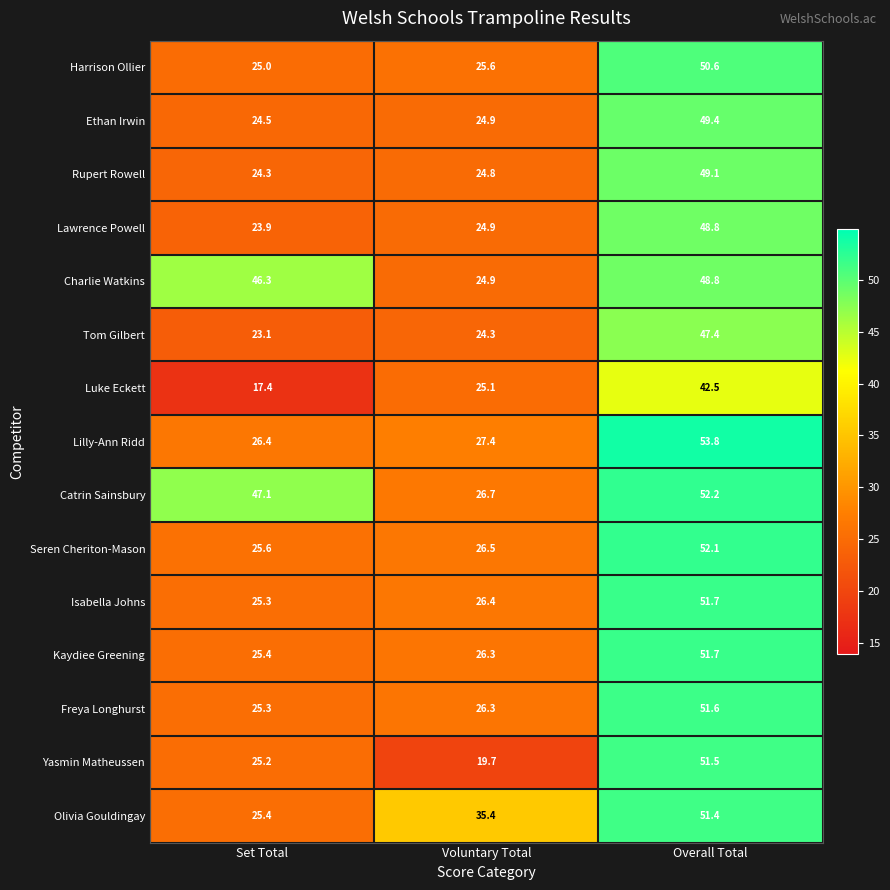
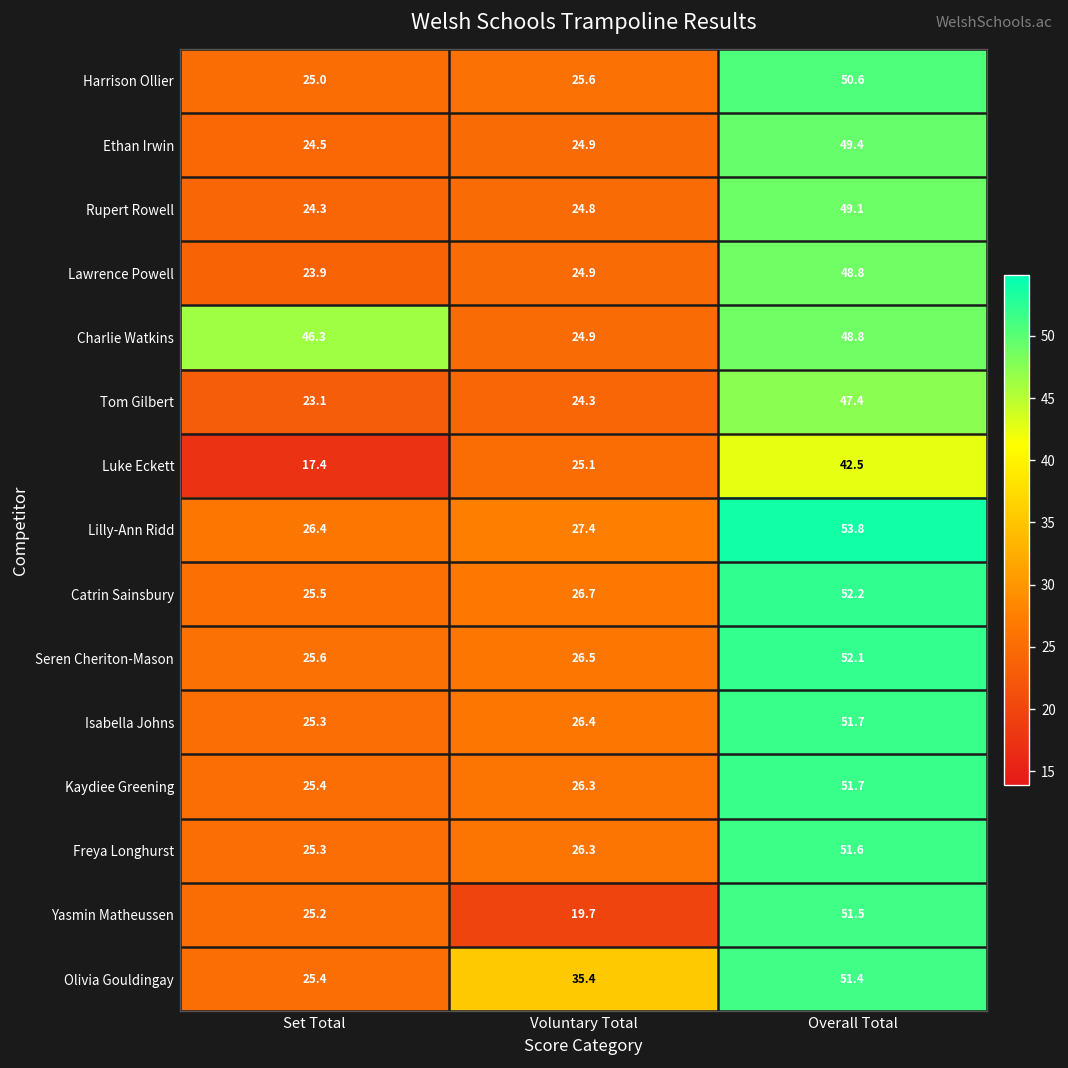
  {
    "Harrison Ollier": {
      "Set Total": 25.0,
      "Voluntary Total": 25.6,
      "Overall Total": 50.6
    },
    "Ethan Irwin": {
      "Set Total": 24.5,
      "Voluntary Total": 24.9,
      "Overall Total": 49.4
    },
    "Rupert Rowell": {
      "Set Total": 24.3,
      "Voluntary Total": 24.8,
      "Overall Total": 49.1
    },
    "Lawrence Powell": {
      "Set Total": 23.9,
      "Voluntary Total": 24.9,
      "Overall Total": 48.8
    },
    "Charlie Watkins": {
      "Set Total": 46.3,
      "Voluntary Total": 24.9,
      "Overall Total": 48.8
    },
    "Tom Gilbert": {
      "Set Total": 23.1,
      "Voluntary Total": 24.3,
      "Overall Total": 47.4
    },
    "Luke Eckett": {
      "Set Total": 17.4,
      "Voluntary Total": 25.1,
      "Overall Total": 42.5
    },
    "Lilly-Ann Ridd": {
      "Set Total": 26.4,
      "Voluntary Total": 27.4,
      "Overall Total": 53.8
    },
    "Catrin Sainsbury": {
-     "Set Total": 47.1,
+     "Set Total": 25.5,
      "Voluntary Total": 26.7,
      "Overall Total": 52.2
    },
    "Seren Cheriton-Mason": {
      "Set Total": 25.6,
      "Voluntary Total": 26.5,
      "Overall Total": 52.1
    },
    "Isabella Johns": {
      "Set Total": 25.3,
      "Voluntary Total": 26.4,
      "Overall Total": 51.7
    },
    "Kaydiee Greening": {
      "Set Total": 25.4,
      "Voluntary Total": 26.3,
      "Overall Total": 51.7
    },
    "Freya Longhurst": {
      "Set Total": 25.3,
      "Voluntary Total": 26.3,
      "Overall Total": 51.6
    },
    "Yasmin Matheussen": {
      "Set Total": 25.2,
      "Voluntary Total": 19.7,
      "Overall Total": 51.5
    },
    "Olivia Gouldingay": {
      "Set Total": 25.4,
      "Voluntary Total": 35.4,
      "Overall Total": 51.4
    }
  }
